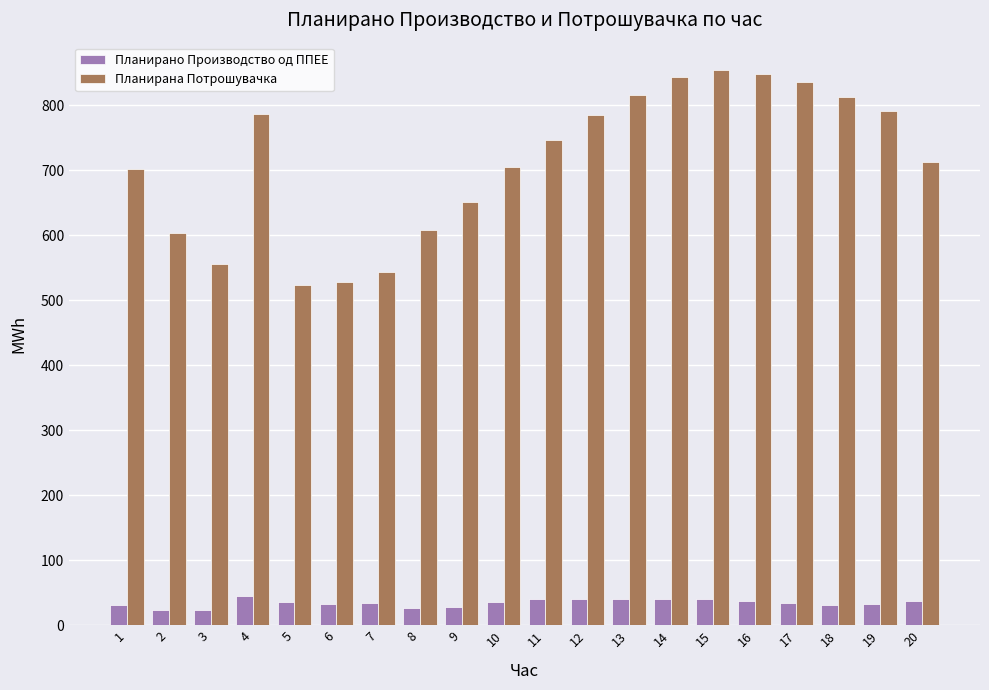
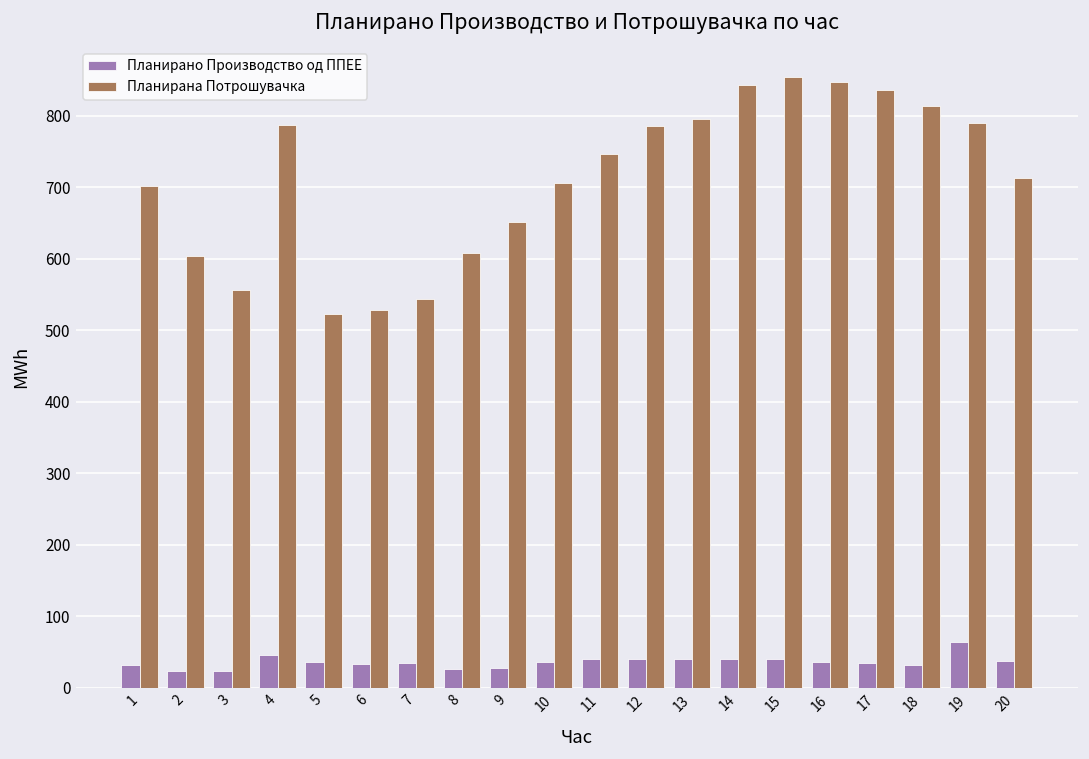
  {
    "Планирано Производство од ППЕЕ": {
      "1": 30,
      "2": 20,
      "3": 20,
      "4": 50,
      "5": 40,
      "6": 30,
      "7": 30,
      "8": 30,
      "9": 30,
      "10": 40,
      "11": 40,
      "12": 40,
      "13": 40,
      "14": 40,
      "15": 40,
      "16": 40,
      "17": 30,
      "18": 30,
-     "19": 30,
+     "19": 60,
      "20": 40
    },
    "Планирана Потрошувачка": {
      "1": 700,
      "2": 600,
      "3": 560,
      "4": 790,
      "5": 520,
      "6": 530,
      "7": 540,
      "8": 610,
      "9": 650,
      "10": 710,
      "11": 750,
      "12": 790,
-     "13": 820,
+     "13": 790,
      "14": 840,
      "15": 850,
      "16": 850,
      "17": 840,
      "18": 810,
      "19": 790,
      "20": 710
    }
  }
